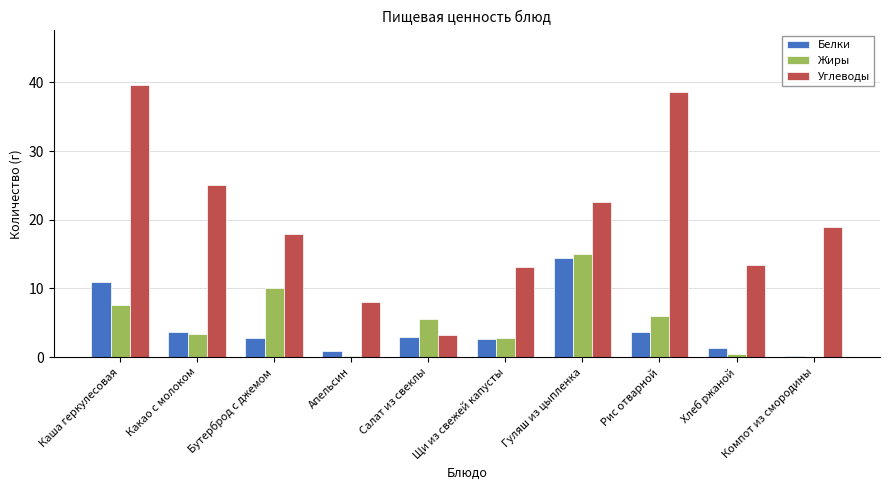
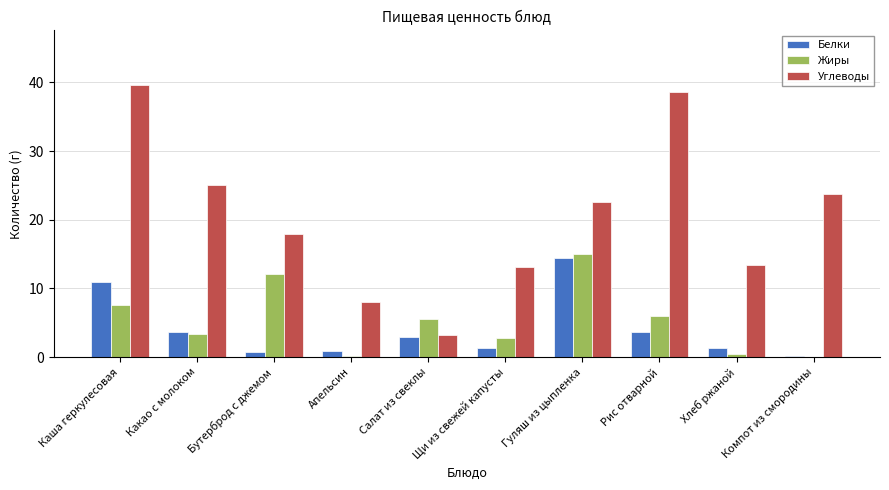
  {
    "Белки": {
      "Каша геркулесовая": 11,
      "Какао с молоком": 4,
-     "Бутерброд с джемом": 3,
+     "Бутерброд с джемом": 1,
      "Апельсин": 1,
      "Салат из свеклы": 3,
-     "Щи из свежей капусты": 3,
+     "Щи из свежей капусты": 1,
      "Гуляш из цыпленка": 14,
      "Рис отварной": 4,
      "Хлеб ржаной": 1
    },
    "Жиры": {
      "Каша геркулесовая": 8,
      "Какао с молоком": 3,
-     "Бутерброд с джемом": 10,
+     "Бутерброд с джемом": 12,
      "Салат из свеклы": 6,
      "Щи из свежей капусты": 3,
      "Гуляш из цыпленка": 15,
      "Рис отварной": 6,
      "Хлеб ржаной": 0,
      "Компот из смородины": 0
    },
    "Углеводы": {
      "Каша геркулесовая": 40,
      "Какао с молоком": 25,
      "Бутерброд с джемом": 18,
      "Апельсин": 8,
      "Салат из свеклы": 3,
      "Щи из свежей капусты": 13,
      "Гуляш из цыпленка": 23,
      "Рис отварной": 39,
      "Хлеб ржаной": 13,
-     "Компот из смородины": 19
+     "Компот из смородины": 24
    }
  }
